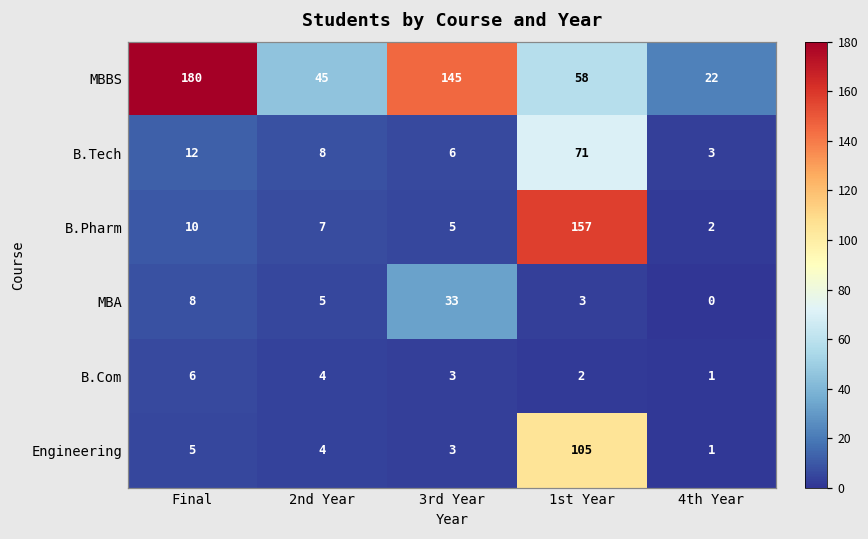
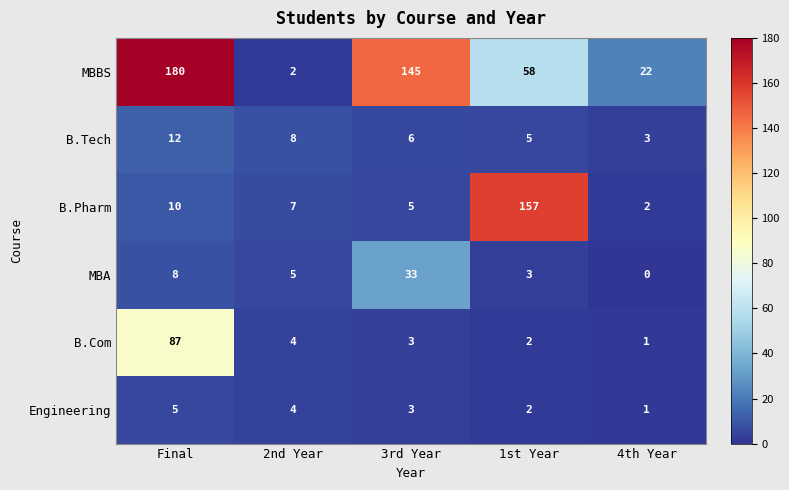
  {
    "MBBS": {
      "Final": 180,
-     "2nd Year": 45,
+     "2nd Year": 2,
      "3rd Year": 145,
      "1st Year": 58,
      "4th Year": 22
    },
    "B.Tech": {
      "Final": 12,
      "2nd Year": 8,
      "3rd Year": 6,
-     "1st Year": 71,
+     "1st Year": 5,
      "4th Year": 3
    },
    "B.Pharm": {
      "Final": 10,
      "2nd Year": 7,
      "3rd Year": 5,
      "1st Year": 157,
      "4th Year": 2
    },
    "MBA": {
      "Final": 8,
      "2nd Year": 5,
      "3rd Year": 33,
      "1st Year": 3,
      "4th Year": 0
    },
    "B.Com": {
-     "Final": 6,
+     "Final": 87,
      "2nd Year": 4,
      "3rd Year": 3,
      "1st Year": 2,
      "4th Year": 1
    },
    "Engineering": {
      "Final": 5,
      "2nd Year": 4,
      "3rd Year": 3,
-     "1st Year": 105,
+     "1st Year": 2,
      "4th Year": 1
    }
  }
